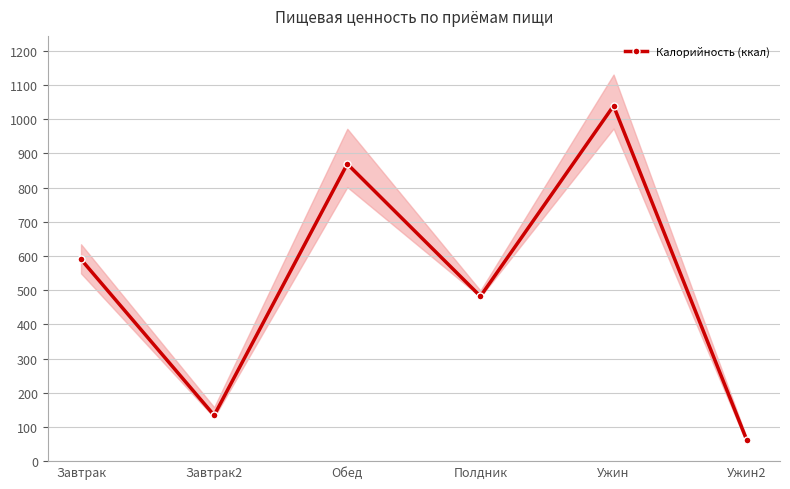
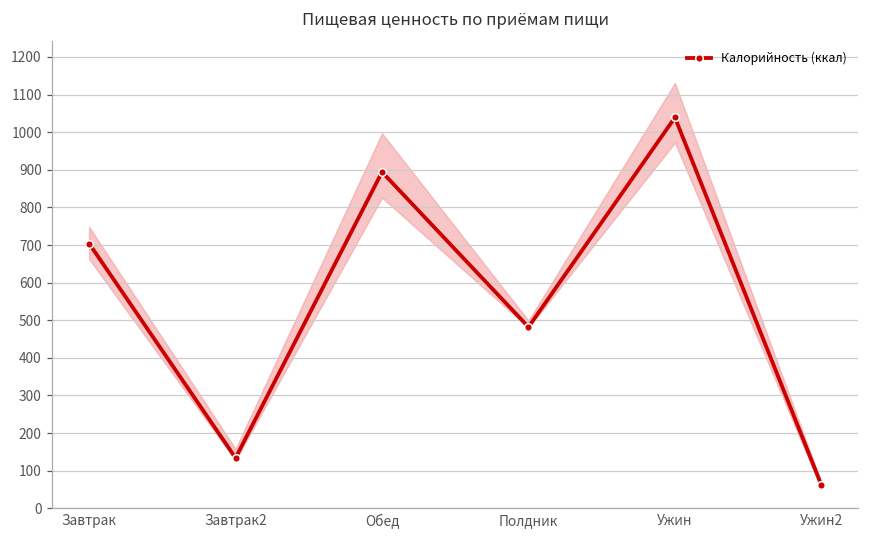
  {
    "Калорийность (ккал)": {
-     "Завтрак": 590,
+     "Завтрак": 700,
      "Завтрак2": 130,
-     "Обед": 870,
+     "Обед": 890,
      "Полдник": 480,
      "Ужин": 1040
    }
  }
